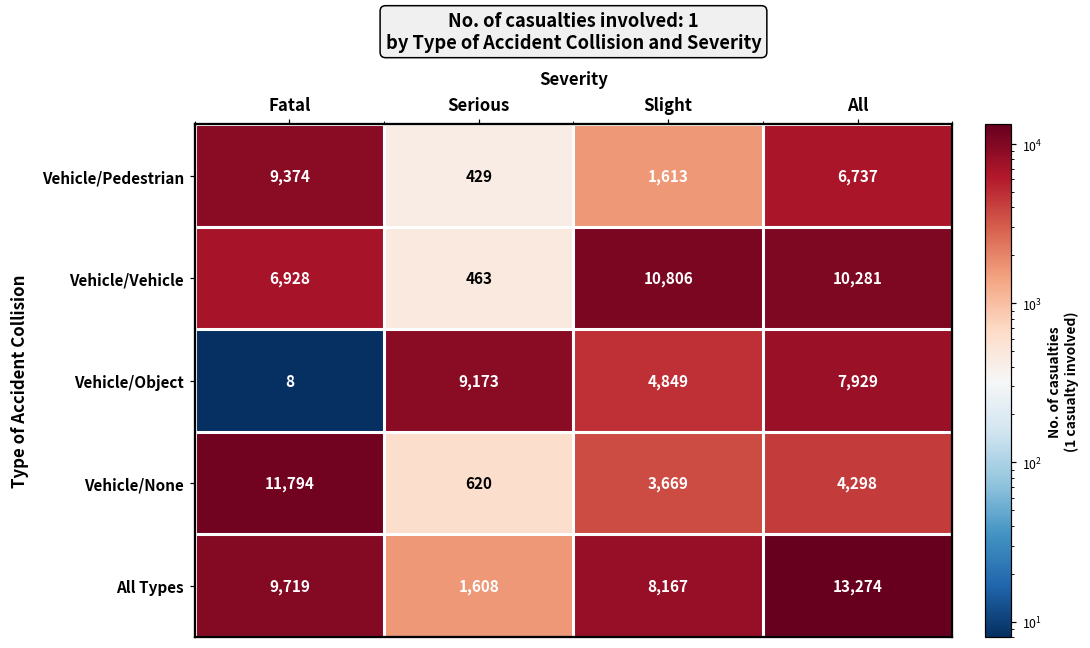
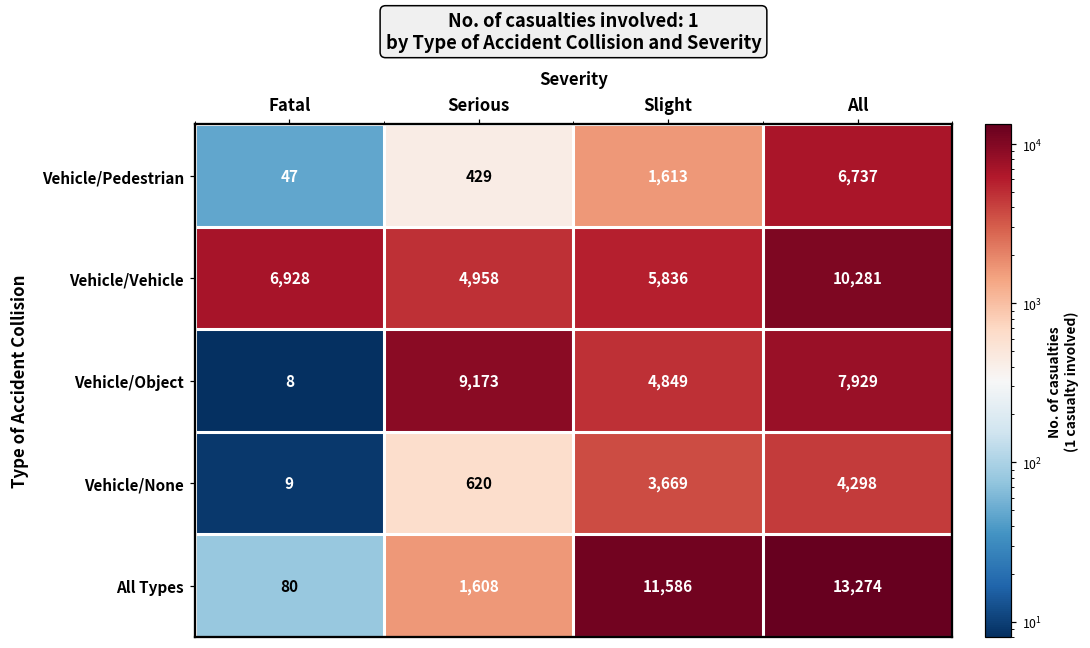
  {
    "Vehicle/Pedestrian": {
-     "Fatal": "9,374",
+     "Fatal": "47",
      "Serious": "429",
      "Slight": "1,613",
      "All": "6,737"
    },
    "Vehicle/Vehicle": {
      "Fatal": "6,928",
-     "Serious": "463",
-     "Slight": "10,806",
+     "Serious": "4,958",
+     "Slight": "5,836",
      "All": "10,281"
    },
    "Vehicle/Object": {
      "Fatal": "8",
      "Serious": "9,173",
      "Slight": "4,849",
      "All": "7,929"
    },
    "Vehicle/None": {
-     "Fatal": "11,794",
+     "Fatal": "9",
      "Serious": "620",
      "Slight": "3,669",
      "All": "4,298"
    },
    "All Types": {
-     "Fatal": "9,719",
+     "Fatal": "80",
      "Serious": "1,608",
-     "Slight": "8,167",
+     "Slight": "11,586",
      "All": "13,274"
    }
  }
